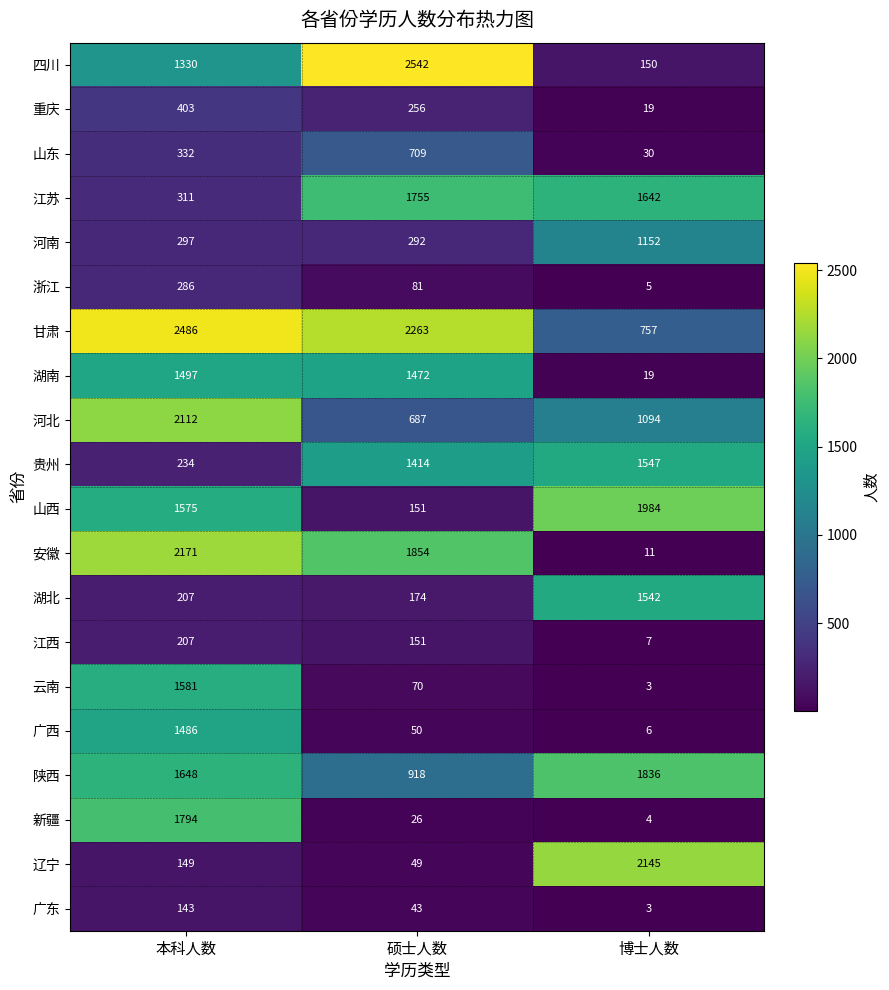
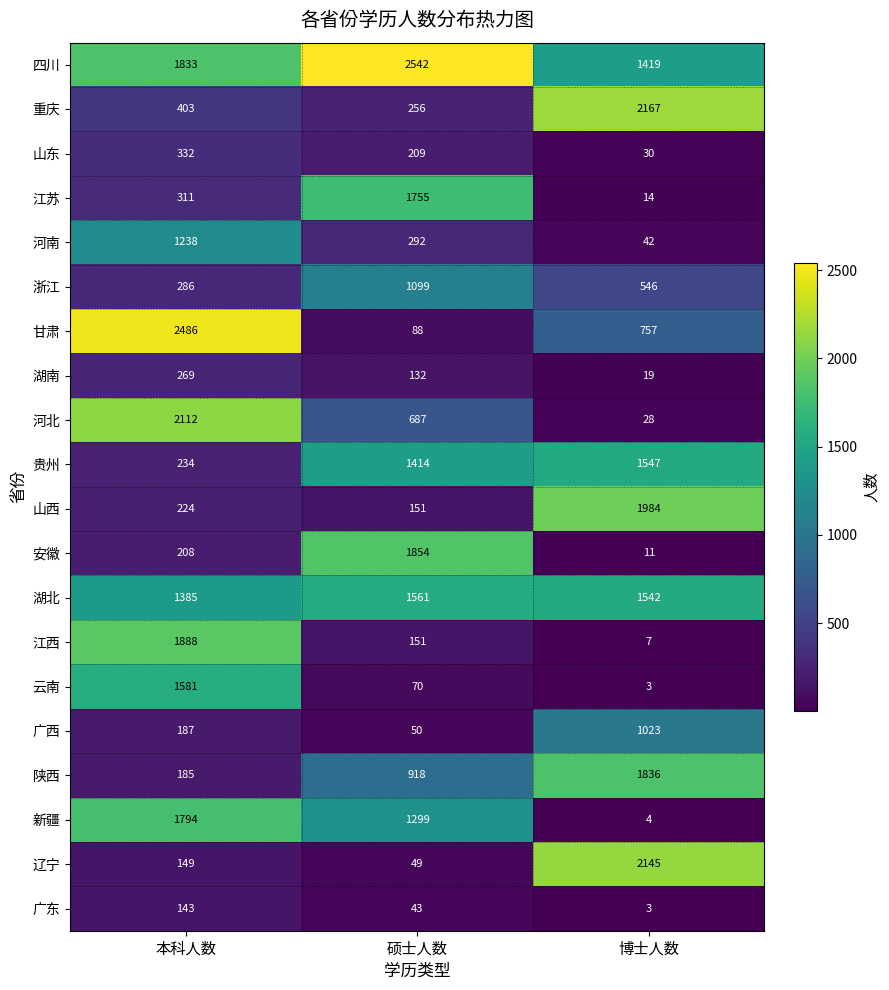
  {
    "四川": {
-     "本科人数": 1330,
+     "本科人数": 1833,
      "硕士人数": 2542,
-     "博士人数": 150
+     "博士人数": 1419
    },
    "重庆": {
      "本科人数": 403,
      "硕士人数": 256,
-     "博士人数": 19
+     "博士人数": 2167
    },
    "山东": {
      "本科人数": 332,
-     "硕士人数": 709,
+     "硕士人数": 209,
      "博士人数": 30
    },
    "江苏": {
      "本科人数": 311,
      "硕士人数": 1755,
-     "博士人数": 1642
+     "博士人数": 14
    },
    "河南": {
-     "本科人数": 297,
+     "本科人数": 1238,
      "硕士人数": 292,
-     "博士人数": 1152
+     "博士人数": 42
    },
    "浙江": {
      "本科人数": 286,
-     "硕士人数": 81,
-     "博士人数": 5
+     "硕士人数": 1099,
+     "博士人数": 546
    },
    "甘肃": {
      "本科人数": 2486,
-     "硕士人数": 2263,
+     "硕士人数": 88,
      "博士人数": 757
    },
    "湖南": {
-     "本科人数": 1497,
-     "硕士人数": 1472,
+     "本科人数": 269,
+     "硕士人数": 132,
      "博士人数": 19
    },
    "河北": {
      "本科人数": 2112,
      "硕士人数": 687,
-     "博士人数": 1094
+     "博士人数": 28
    },
    "贵州": {
      "本科人数": 234,
      "硕士人数": 1414,
      "博士人数": 1547
    },
    "山西": {
-     "本科人数": 1575,
+     "本科人数": 224,
      "硕士人数": 151,
      "博士人数": 1984
    },
    "安徽": {
-     "本科人数": 2171,
+     "本科人数": 208,
      "硕士人数": 1854,
      "博士人数": 11
    },
    "湖北": {
-     "本科人数": 207,
-     "硕士人数": 174,
+     "本科人数": 1385,
+     "硕士人数": 1561,
      "博士人数": 1542
    },
    "江西": {
-     "本科人数": 207,
+     "本科人数": 1888,
      "硕士人数": 151,
      "博士人数": 7
    },
    "云南": {
      "本科人数": 1581,
      "硕士人数": 70,
      "博士人数": 3
    },
    "广西": {
-     "本科人数": 1486,
+     "本科人数": 187,
      "硕士人数": 50,
-     "博士人数": 6
+     "博士人数": 1023
    },
    "陕西": {
-     "本科人数": 1648,
+     "本科人数": 185,
      "硕士人数": 918,
      "博士人数": 1836
    },
    "新疆": {
      "本科人数": 1794,
-     "硕士人数": 26,
+     "硕士人数": 1299,
      "博士人数": 4
    },
    "辽宁": {
      "本科人数": 149,
      "硕士人数": 49,
      "博士人数": 2145
    },
    "广东": {
      "本科人数": 143,
      "硕士人数": 43,
      "博士人数": 3
    }
  }
